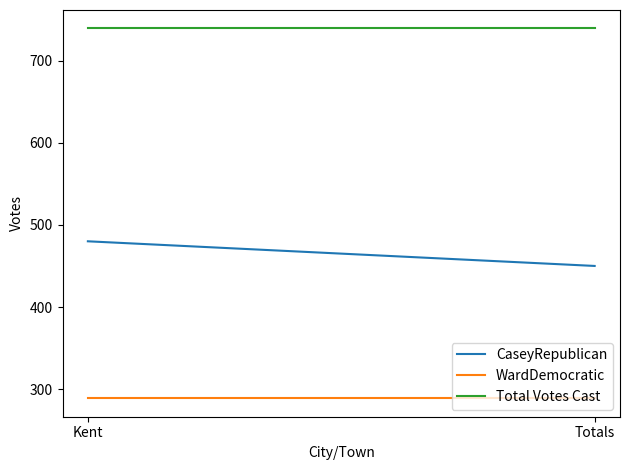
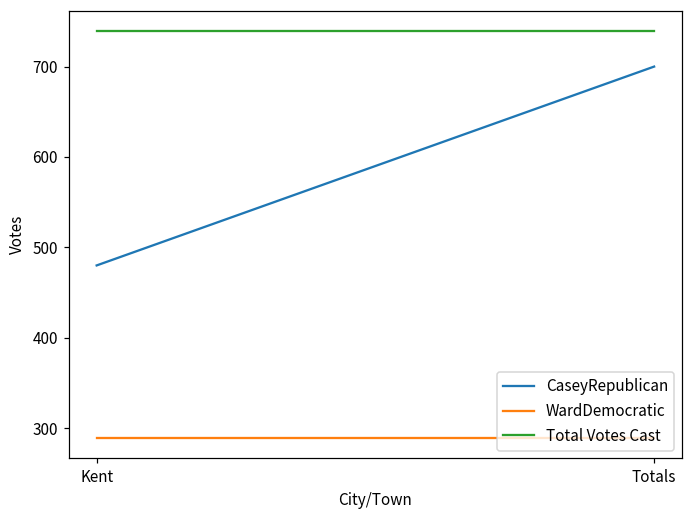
  {
    "CaseyRepublican": {
      "Kent": 480,
-     "Totals": 450
+     "Totals": 700
    },
    "WardDemocratic": {
      "Kent": 290
    },
    "Total Votes Cast": {
      "Kent": 740,
      "Totals": 740
    }
  }
